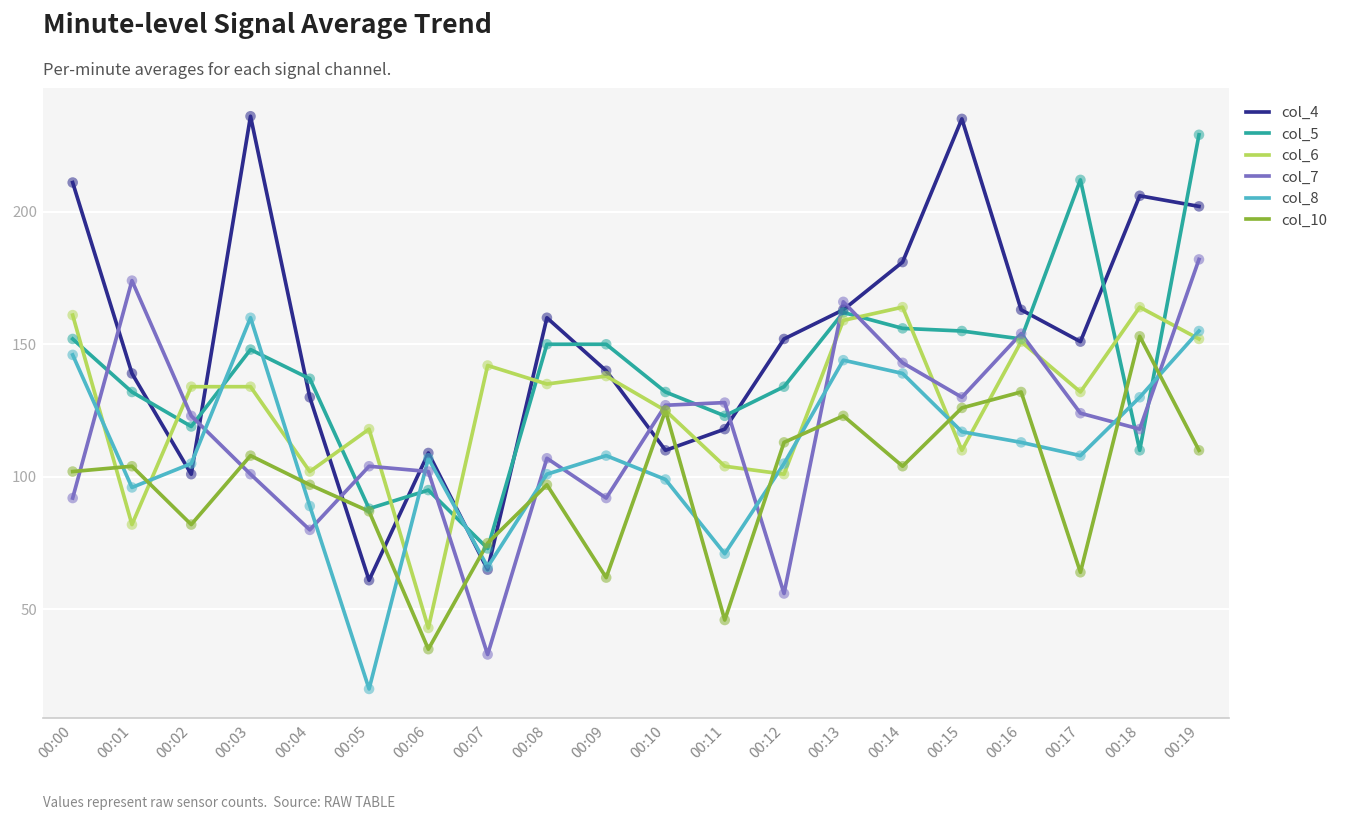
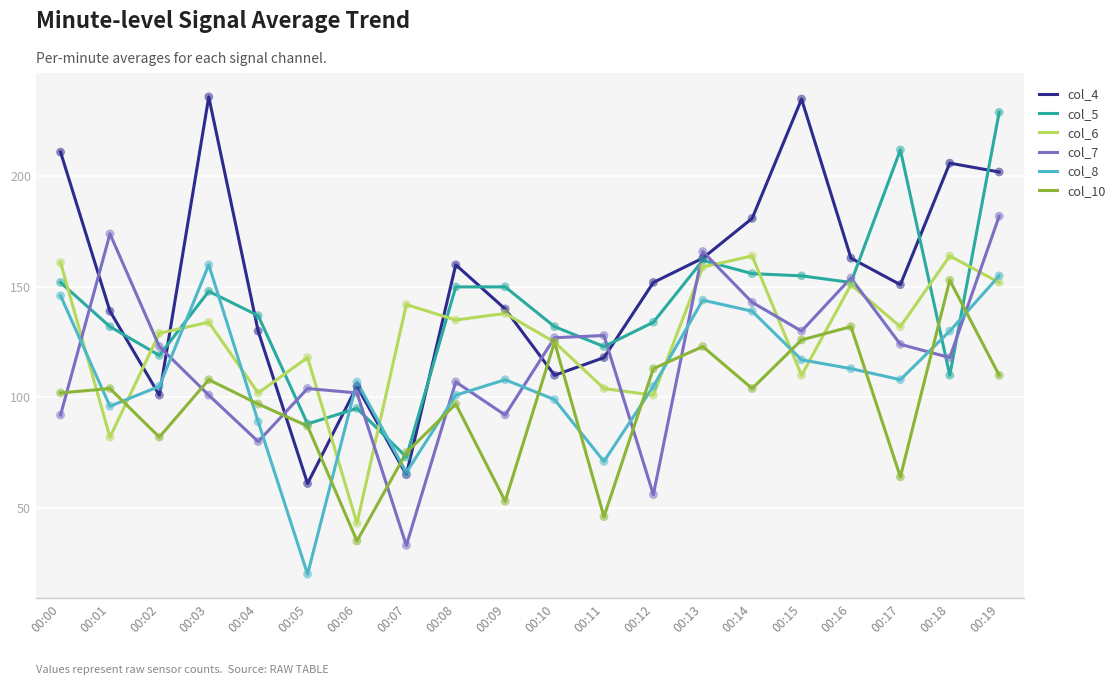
  {
    "col_4": {
      "00:00": 211,
      "00:01": 139,
      "00:02": 101,
      "00:03": 236,
      "00:04": 130,
      "00:05": 61,
-     "00:06": 109,
+     "00:06": 105,
      "00:08": 160,
      "00:09": 140,
      "00:10": 110,
      "00:11": 118,
      "00:12": 152,
      "00:14": 181,
      "00:15": 235,
      "00:16": 163,
      "00:17": 151,
      "00:18": 206,
      "00:19": 202
    },
    "col_6": {
      "00:00": 161,
      "00:01": 82,
-     "00:02": 134,
+     "00:02": 129,
      "00:03": 134,
      "00:04": 102,
      "00:05": 118,
      "00:06": 43,
      "00:07": 142,
      "00:08": 135,
      "00:09": 138,
      "00:11": 104,
      "00:12": 101,
      "00:13": 159,
      "00:14": 164,
      "00:15": 110,
      "00:17": 132,
      "00:18": 164,
      "00:19": 152
    },
    "col_7": {
      "00:00": 92,
      "00:01": 174,
      "00:02": 123,
      "00:03": 101,
      "00:04": 80,
      "00:05": 104,
      "00:06": 102,
      "00:07": 33,
      "00:08": 107,
      "00:09": 92,
      "00:10": 127,
      "00:11": 128,
      "00:12": 56,
      "00:13": 166,
      "00:14": 143,
      "00:15": 130,
      "00:16": 154,
      "00:17": 124,
      "00:18": 118,
      "00:19": 182
    },
    "col_10": {
      "00:00": 102,
      "00:01": 104,
      "00:02": 82,
      "00:03": 108,
      "00:04": 97,
      "00:06": 35,
      "00:07": 75,
      "00:08": 97,
-     "00:09": 62,
+     "00:09": 53,
      "00:11": 46,
      "00:12": 113,
      "00:13": 123,
      "00:14": 104,
      "00:15": 126,
      "00:16": 132,
      "00:17": 64,
      "00:18": 153,
      "00:19": 110
    }
  }
